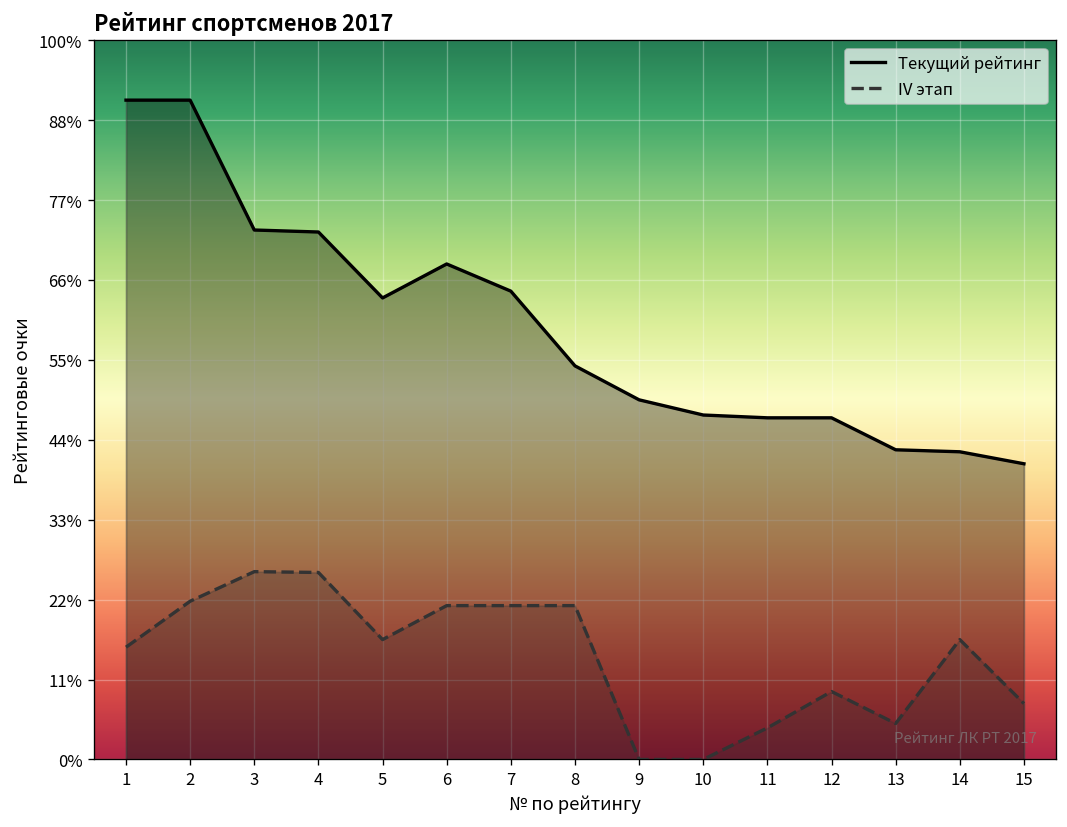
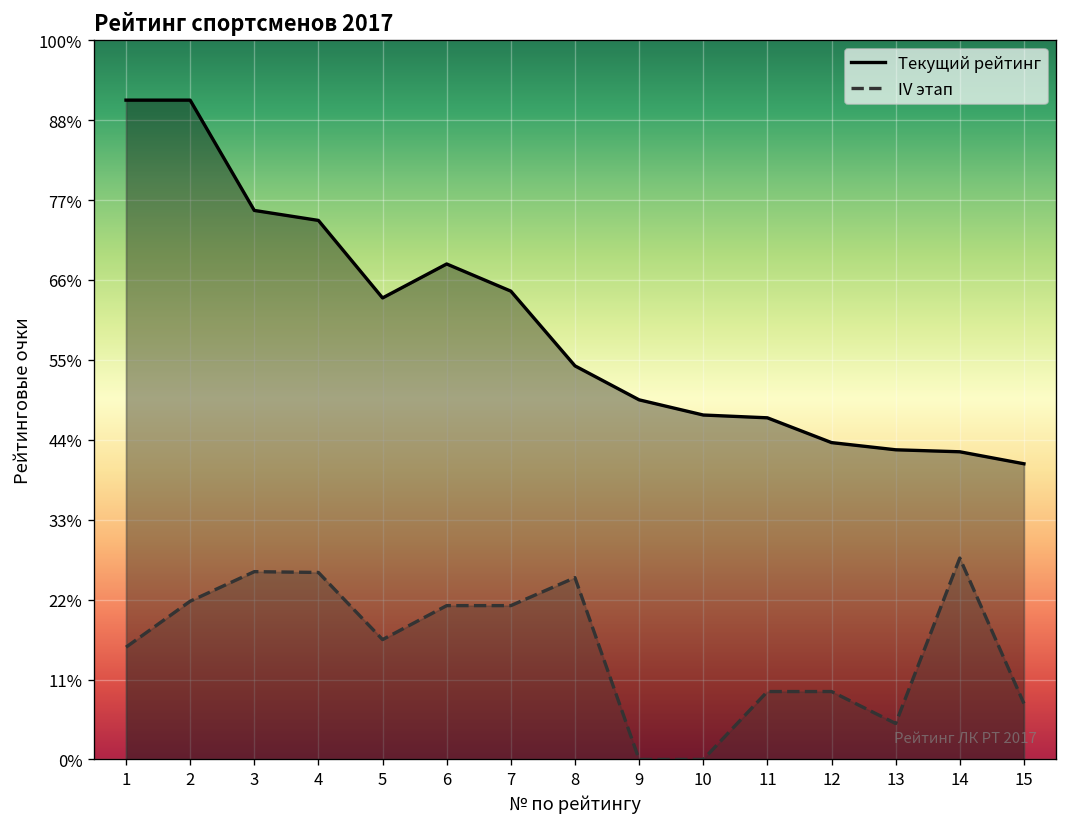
  {
    "Текущий рейтинг": {
      "1": "92%",
      "2": "92%",
-     "3": "74%",
-     "4": "73%",
+     "3": "76%",
+     "4": "75%",
      "5": "64%",
      "6": "69%",
      "7": "65%",
      "8": "55%",
      "9": "50%",
      "10": "48%",
      "11": "48%",
-     "12": "48%",
+     "12": "44%",
      "13": "43%",
      "14": "43%",
      "15": "41%"
    },
    "IV этап": {
      "1": "16%",
      "2": "22%",
      "3": "26%",
      "4": "26%",
      "5": "17%",
      "6": "21%",
      "7": "21%",
-     "8": "21%",
+     "8": "25%",
      "9": "0%",
      "10": "0%",
-     "11": "4%",
+     "11": "9%",
      "12": "9%",
-     "14": "17%",
+     "14": "28%",
      "15": "8%"
    }
  }
